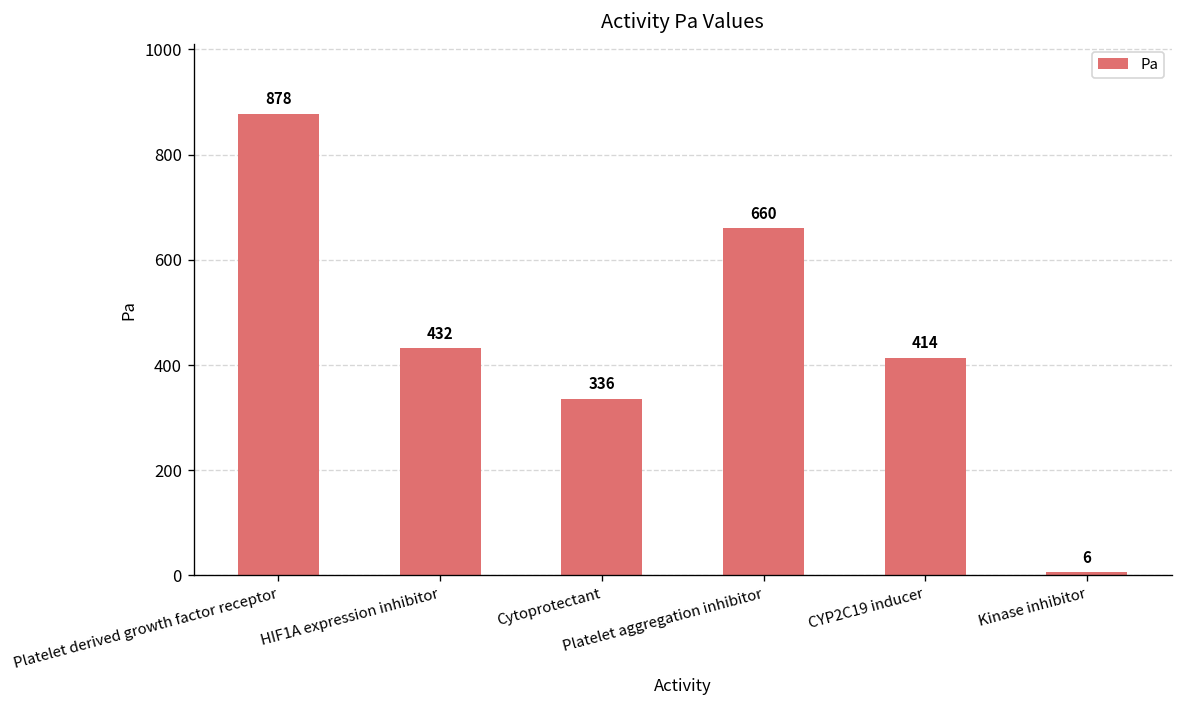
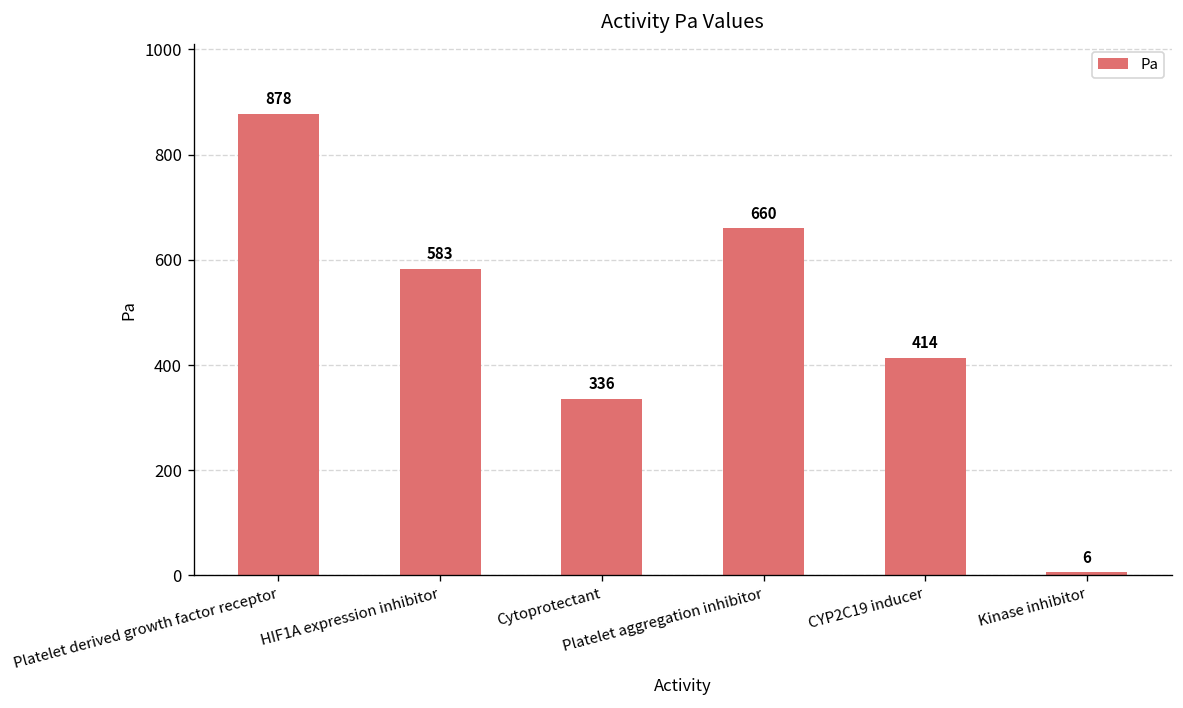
  {
    "Platelet derived growth factor receptor": 878,
-   "HIF1A expression inhibitor": 432,
+   "HIF1A expression inhibitor": 583,
    "Cytoprotectant": 336,
    "Platelet aggregation inhibitor": 660,
    "CYP2C19 inducer": 414,
    "Kinase inhibitor": 6
  }
